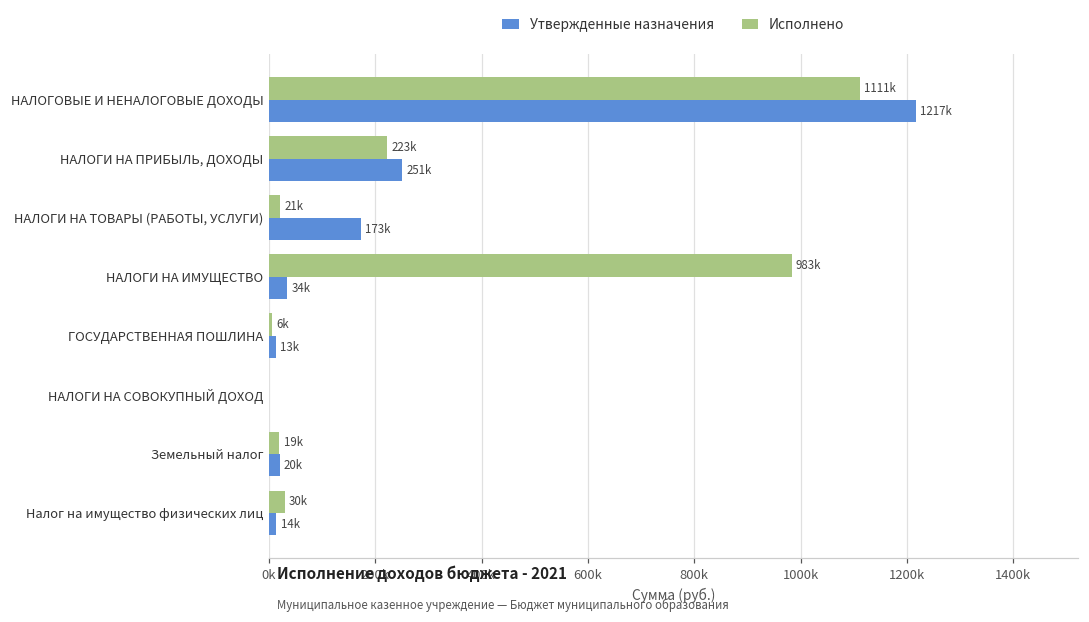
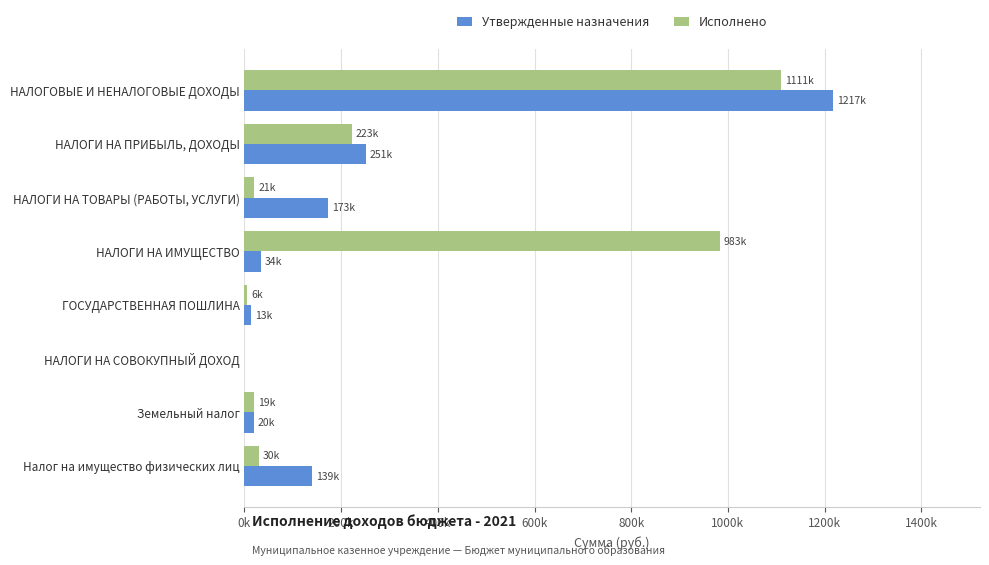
  {
    "Утвержденные назначения": {
      "НАЛОГОВЫЕ И НЕНАЛОГОВЫЕ ДОХОДЫ": "1217k",
      "НАЛОГИ НА ПРИБЫЛЬ, ДОХОДЫ": "251k",
      "НАЛОГИ НА ТОВАРЫ (РАБОТЫ, УСЛУГИ)": "173k",
      "НАЛОГИ НА ИМУЩЕСТВО": "34k",
      "ГОСУДАРСТВЕННАЯ ПОШЛИНА": "13k",
      "Земельный налог": "20k",
-     "Налог на имущество физических лиц": "14k"
+     "Налог на имущество физических лиц": "139k"
    },
    "Исполнено": {
      "НАЛОГОВЫЕ И НЕНАЛОГОВЫЕ ДОХОДЫ": "1111k",
      "НАЛОГИ НА ПРИБЫЛЬ, ДОХОДЫ": "223k",
      "НАЛОГИ НА ТОВАРЫ (РАБОТЫ, УСЛУГИ)": "21k",
      "НАЛОГИ НА ИМУЩЕСТВО": "983k",
      "ГОСУДАРСТВЕННАЯ ПОШЛИНА": "6k",
      "Земельный налог": "19k",
      "Налог на имущество физических лиц": "30k"
    }
  }
